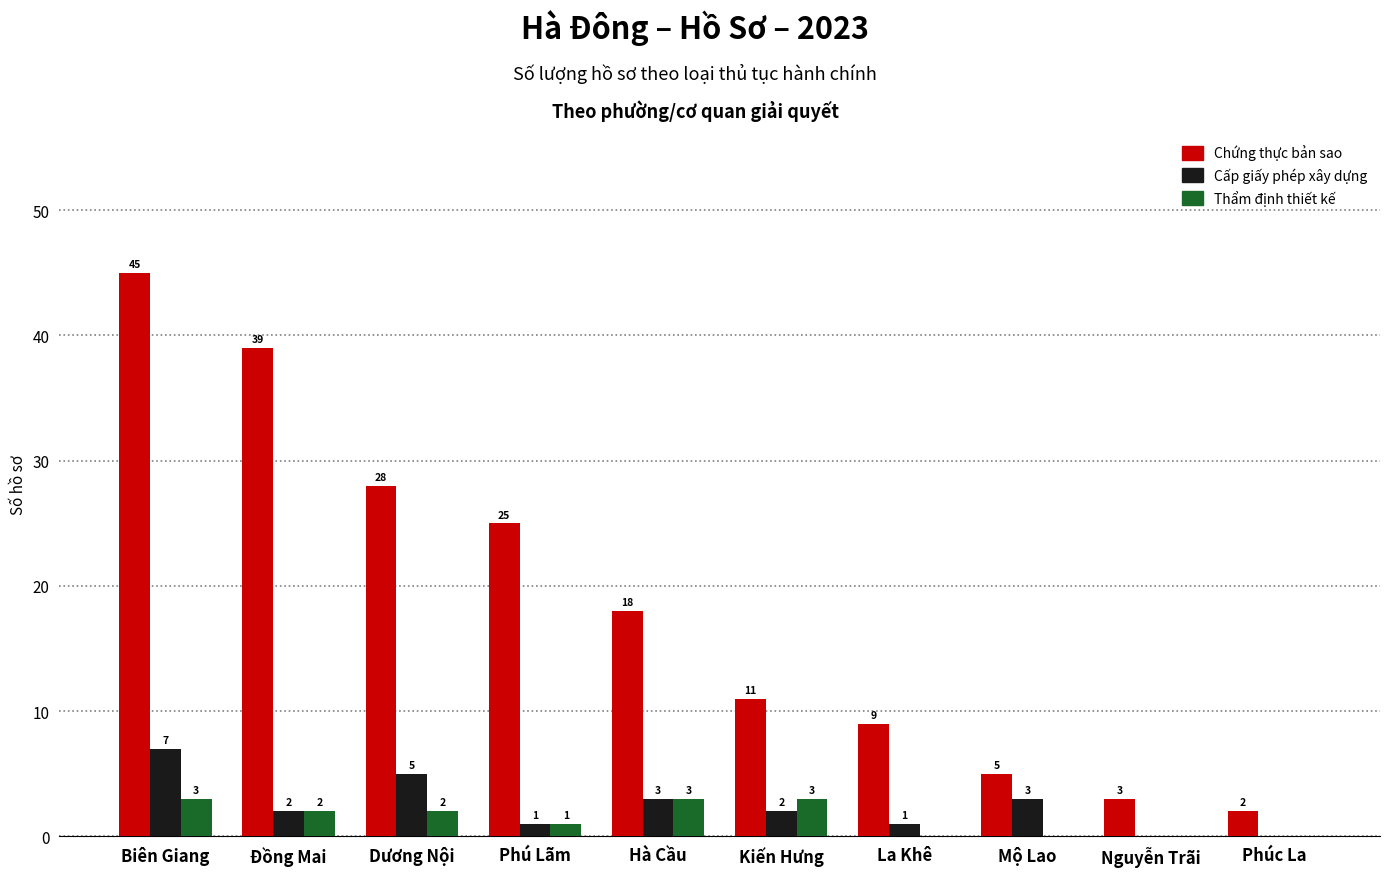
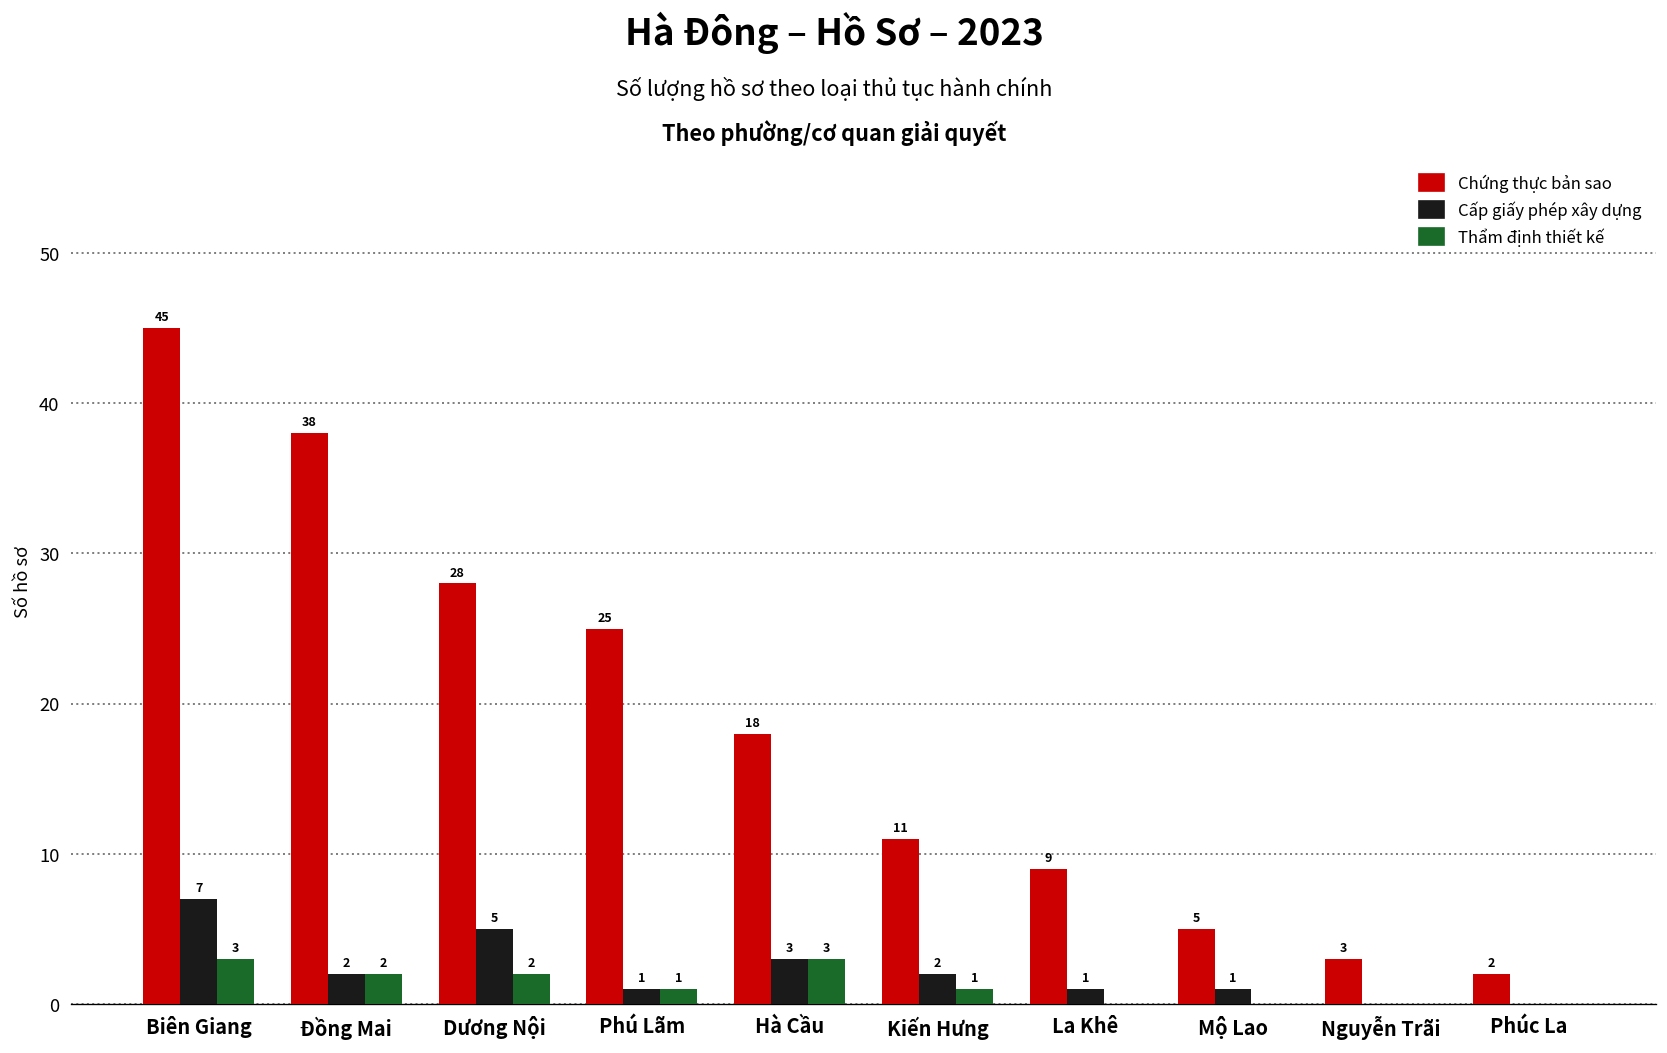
  {
    "Chứng thực bản sao": {
      "Biên Giang": 45,
-     "Đồng Mai": 39,
+     "Đồng Mai": 38,
      "Dương Nội": 28,
      "Phú Lãm": 25,
      "Hà Cầu": 18,
      "Kiến Hưng": 11,
      "La Khê": 9,
      "Mộ Lao": 5,
      "Nguyễn Trãi": 3,
      "Phúc La": 2
    },
    "Cấp giấy phép xây dựng": {
      "Biên Giang": 7,
      "Đồng Mai": 2,
      "Dương Nội": 5,
      "Phú Lãm": 1,
      "Hà Cầu": 3,
      "Kiến Hưng": 2,
      "La Khê": 1,
-     "Mộ Lao": 3
+     "Mộ Lao": 1
    },
    "Thẩm định thiết kế": {
      "Biên Giang": 3,
      "Đồng Mai": 2,
      "Dương Nội": 2,
      "Phú Lãm": 1,
      "Hà Cầu": 3,
-     "Kiến Hưng": 3
+     "Kiến Hưng": 1
    }
  }
